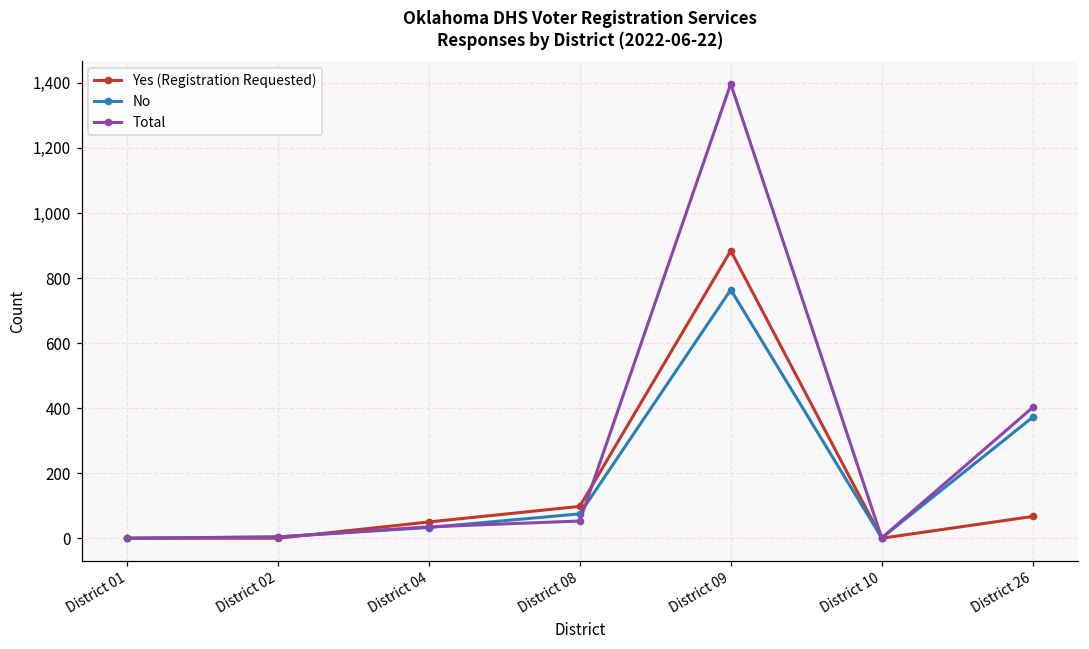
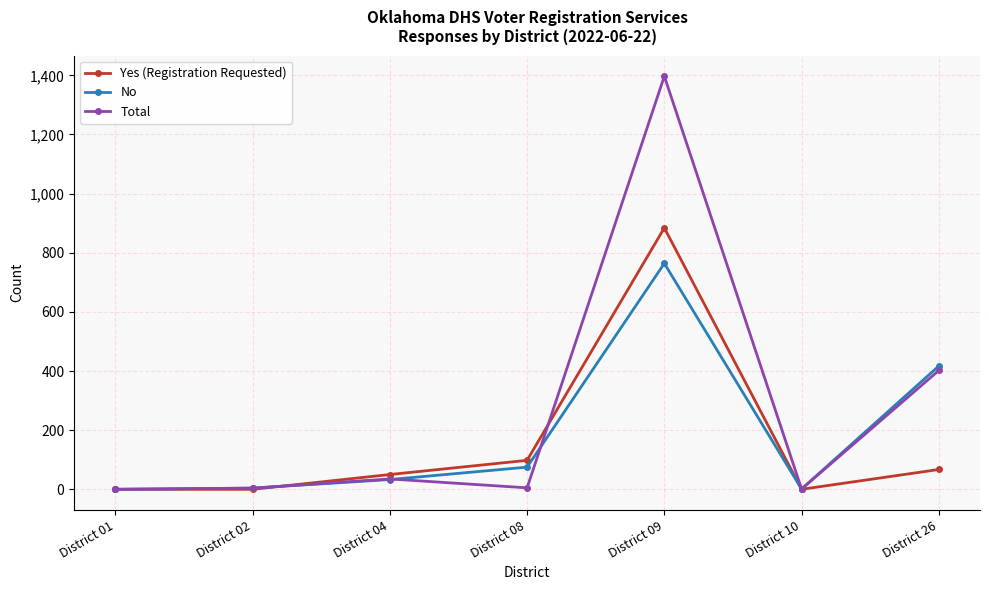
  {
    "Yes (Registration Requested)": {
      "District 04": "50",
      "District 08": "100",
      "District 09": "880",
      "District 26": "70"
    },
    "No": {
      "District 08": "80",
      "District 09": "760",
-     "District 26": "370"
+     "District 26": "420"
    },
    "Total": {
-     "District 08": "50",
+     "District 08": "10",
      "District 09": "1,400",
      "District 26": "400"
    }
  }
